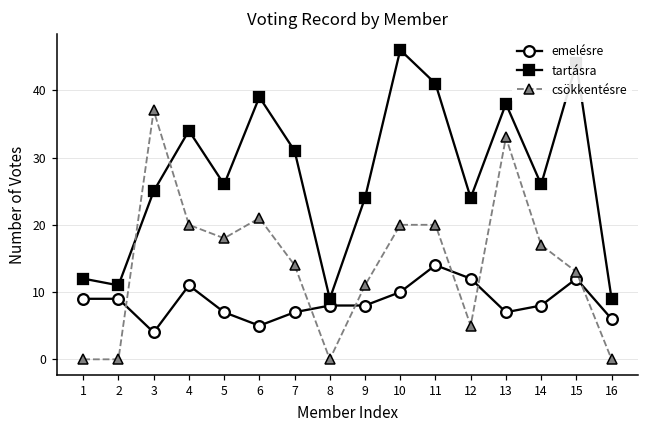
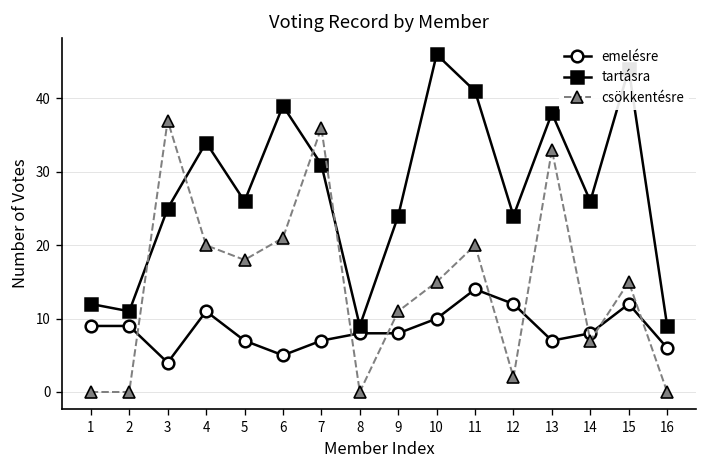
  {
    "csökkentésre": {
      "1": 0,
      "2": 0,
      "3": 37,
      "4": 20,
      "5": 18,
      "6": 21,
-     "7": 14,
+     "7": 36,
      "8": 0,
      "9": 11,
-     "10": 20,
+     "10": 15,
      "11": 20,
-     "12": 5,
+     "12": 2,
      "13": 33,
-     "14": 17,
-     "15": 13,
+     "14": 7,
+     "15": 15,
      "16": 0
    }
  }
